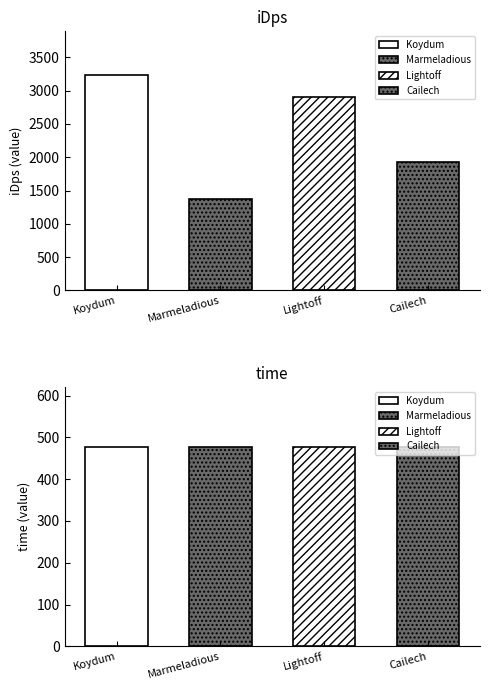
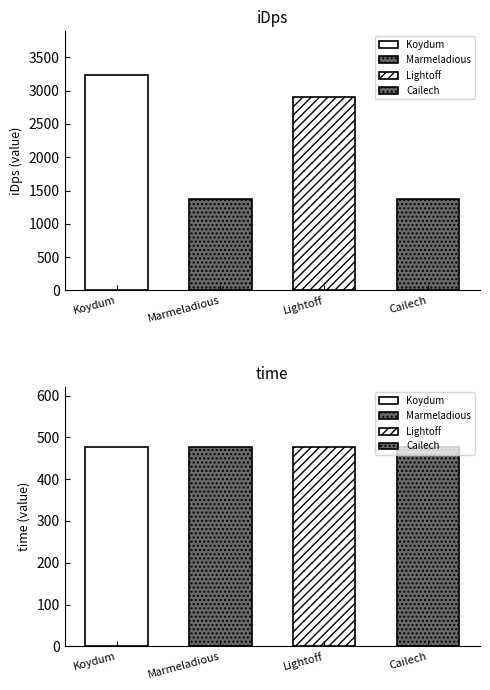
  {
    "iDps": {
      "Koydum": 3200,
      "Marmeladious": 1400,
      "Lightoff": 2900,
-     "Cailech": 1900
+     "Cailech": 1400
    },
    "time": {
      "Koydum": 480,
      "Marmeladious": 480,
      "Lightoff": 480
    }
  }
